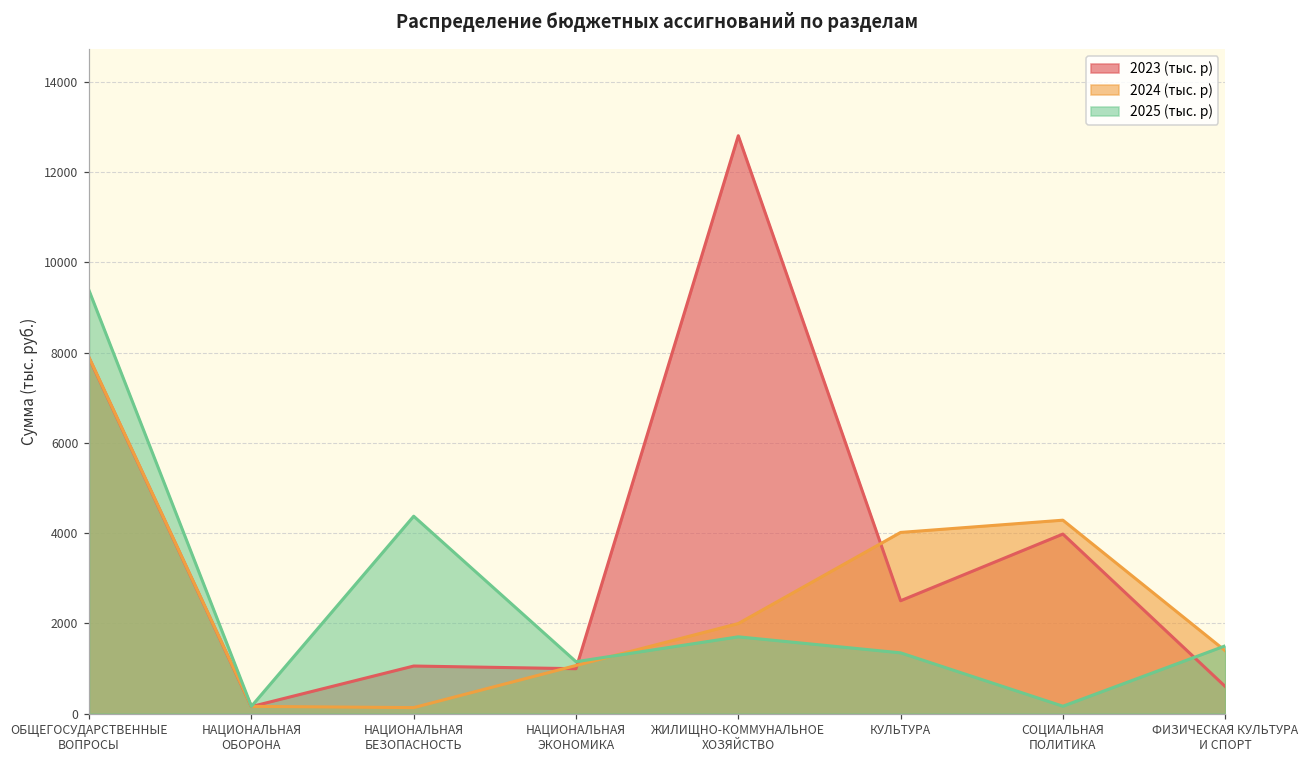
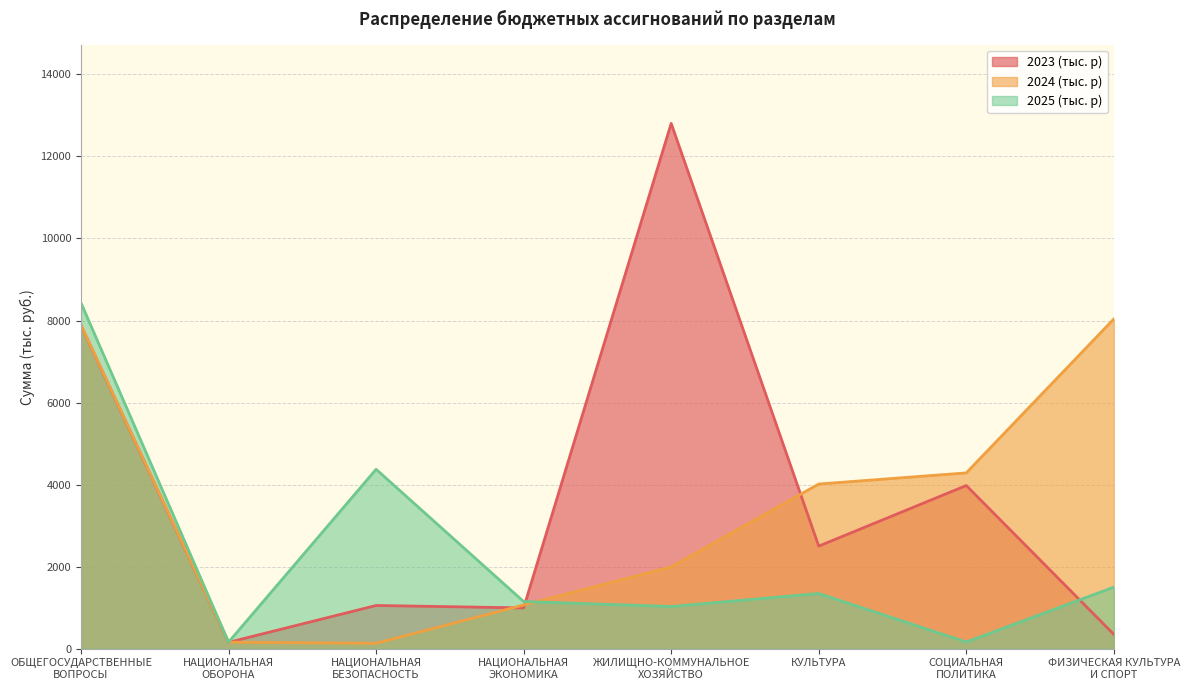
  {
    "2023 (тыс. р)": {
      "НАЦИОНАЛЬНАЯ БЕЗОПАСНОСТЬ": 1100,
      "НАЦИОНАЛЬНАЯ ЭКОНОМИКА": 1000,
      "ЖИЛИЩНО-КОММУНАЛЬНОЕ ХОЗЯЙСТВО": 12800,
      "КУЛЬТУРА": 2500,
      "СОЦИАЛЬНАЯ ПОЛИТИКА": 4000,
-     "ФИЗИЧЕСКАЯ КУЛЬТУРА И СПОРТ": 600
+     "ФИЗИЧЕСКАЯ КУЛЬТУРА И СПОРТ": 300
    },
    "2024 (тыс. р)": {
      "НАЦИОНАЛЬНАЯ БЕЗОПАСНОСТЬ": 100,
      "НАЦИОНАЛЬНАЯ ЭКОНОМИКА": 1100,
      "ЖИЛИЩНО-КОММУНАЛЬНОЕ ХОЗЯЙСТВО": 2000,
      "КУЛЬТУРА": 4000,
      "СОЦИАЛЬНАЯ ПОЛИТИКА": 4300,
-     "ФИЗИЧЕСКАЯ КУЛЬТУРА И СПОРТ": 1400
+     "ФИЗИЧЕСКАЯ КУЛЬТУРА И СПОРТ": 8000
    },
    "2025 (тыс. р)": {
-     "ОБЩЕГОСУДАРСТВЕННЫЕ ВОПРОСЫ": 9400,
+     "ОБЩЕГОСУДАРСТВЕННЫЕ ВОПРОСЫ": 8400,
      "НАЦИОНАЛЬНАЯ БЕЗОПАСНОСТЬ": 4400,
      "НАЦИОНАЛЬНАЯ ЭКОНОМИКА": 1100,
-     "ЖИЛИЩНО-КОММУНАЛЬНОЕ ХОЗЯЙСТВО": 1700,
+     "ЖИЛИЩНО-КОММУНАЛЬНОЕ ХОЗЯЙСТВО": 1000,
      "КУЛЬТУРА": 1300,
      "СОЦИАЛЬНАЯ ПОЛИТИКА": 200,
      "ФИЗИЧЕСКАЯ КУЛЬТУРА И СПОРТ": 1500
    }
  }
